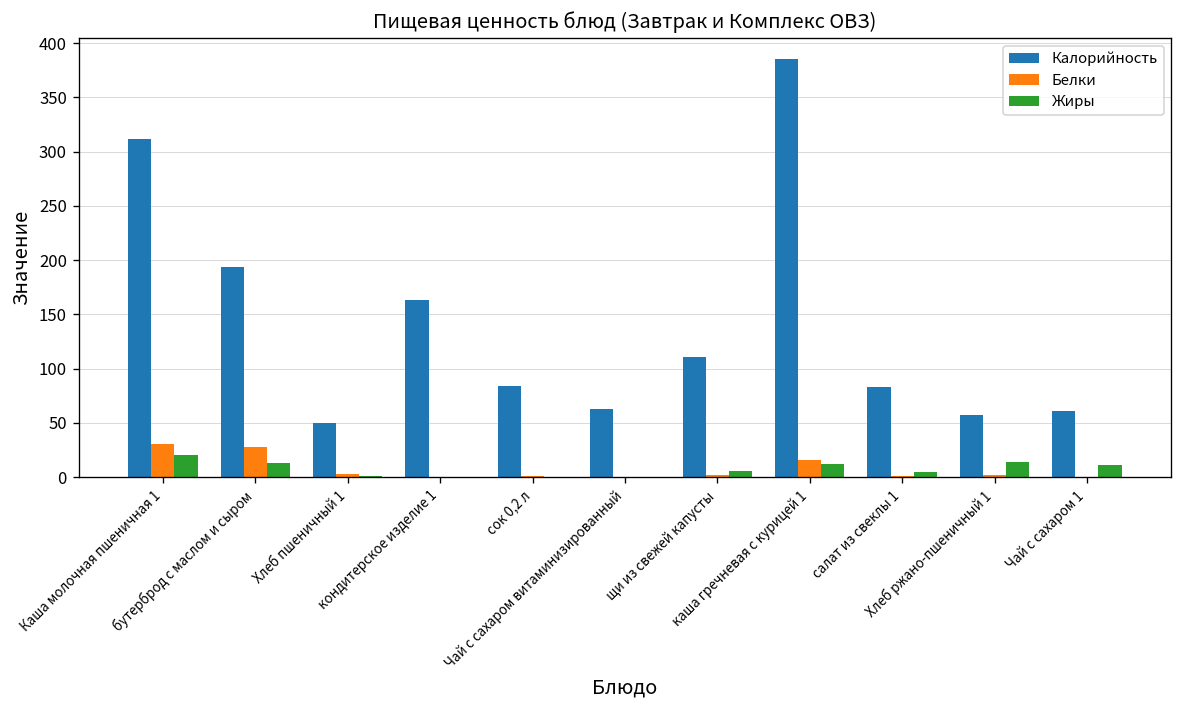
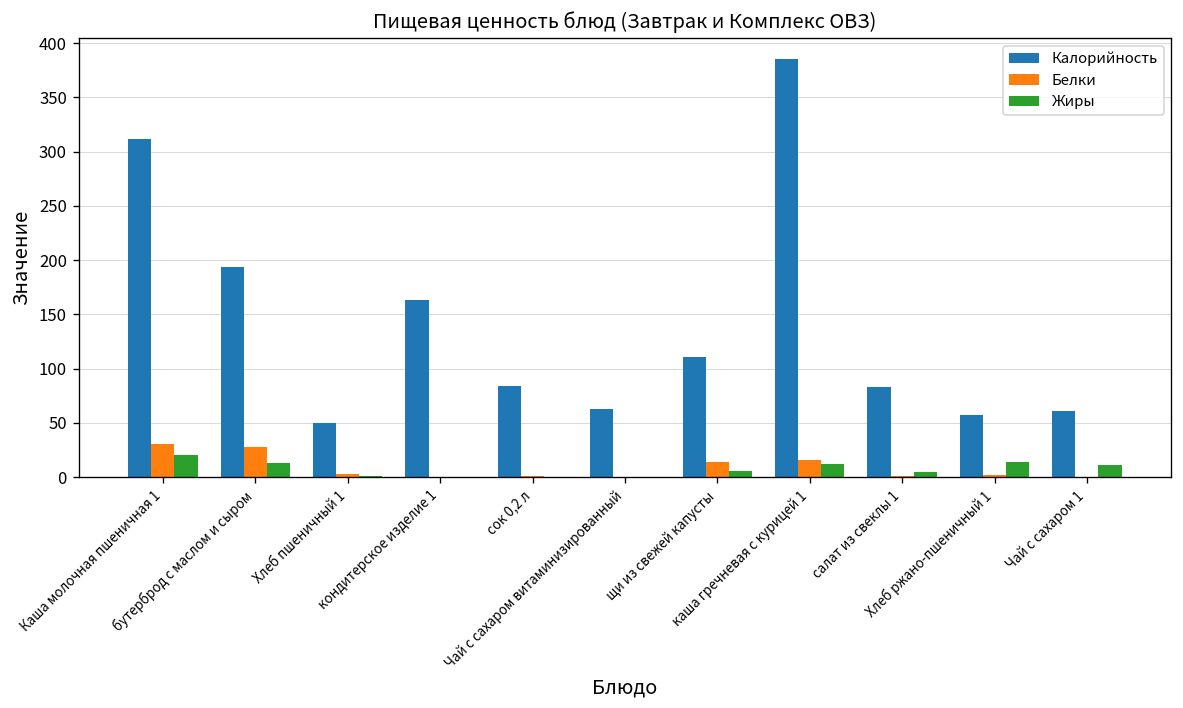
  {
    "Калорийность": {
      "Каша молочная пшеничная 1": 310,
      "бутерброд с маслом и сыром": 190,
      "Хлеб пшеничный 1": 50,
      "кондитерское изделие 1": 160,
      "сок 0,2 л": 80,
      "Чай с сахаром витаминизированный": 60,
      "щи из свежей капусты": 110,
      "каша гречневая с курицей 1": 390,
      "салат из свеклы 1": 80,
      "Хлеб ржано-пшеничный 1": 60,
      "Чай с сахаром 1": 60
    },
    "Белки": {
      "Каша молочная пшеничная 1": 30,
      "бутерброд с маслом и сыром": 30,
      "Хлеб пшеничный 1": 0,
      "кондитерское изделие 1": 0,
      "Чай с сахаром витаминизированный": 0,
-     "щи из свежей капусты": 0,
+     "щи из свежей капусты": 10,
      "каша гречневая с курицей 1": 20,
      "Чай с сахаром 1": 0
    },
    "Жиры": {
      "Каша молочная пшеничная 1": 20,
      "бутерброд с маслом и сыром": 10,
      "кондитерское изделие 1": 0,
      "сок 0,2 л": 0,
      "Чай с сахаром витаминизированный": 0,
      "щи из свежей капусты": 10,
      "каша гречневая с курицей 1": 10,
      "салат из свеклы 1": 10,
      "Хлеб ржано-пшеничный 1": 10,
      "Чай с сахаром 1": 10
    }
  }
